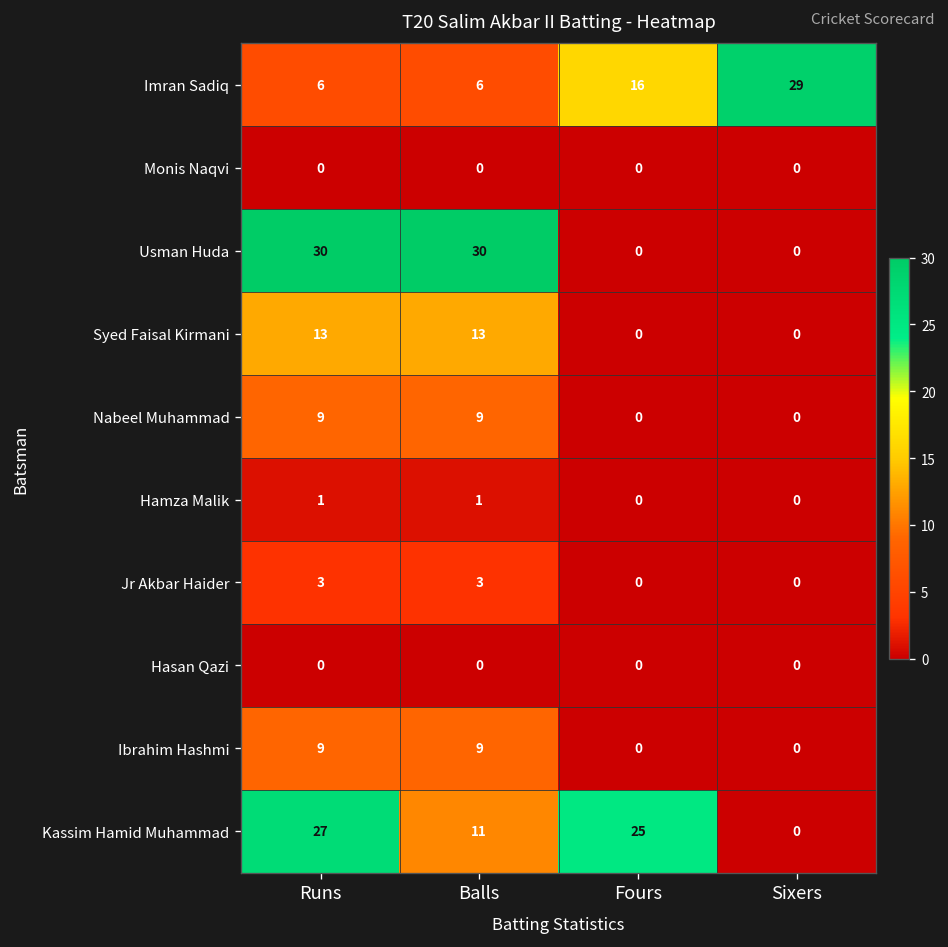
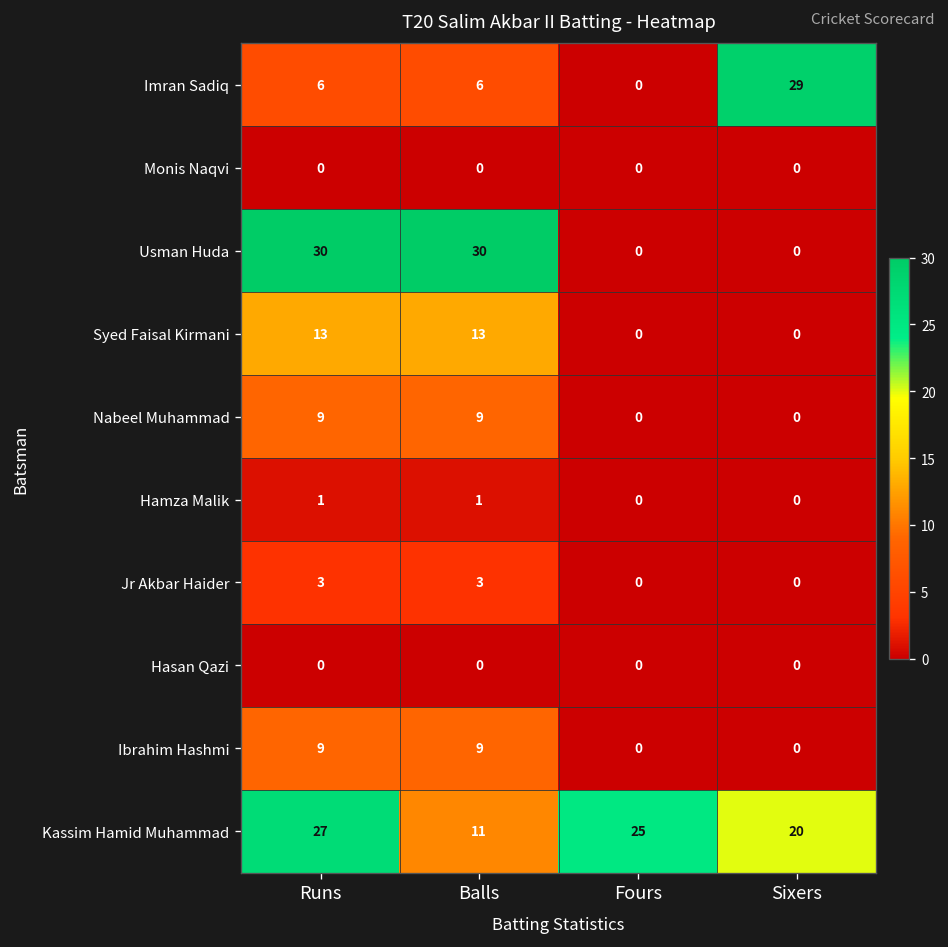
  {
    "Imran Sadiq": {
      "Runs": 6,
      "Balls": 6,
-     "Fours": 16,
+     "Fours": 0,
      "Sixers": 29
    },
    "Monis Naqvi": {
      "Runs": 0,
      "Balls": 0,
      "Fours": 0,
      "Sixers": 0
    },
    "Usman Huda": {
      "Runs": 30,
      "Balls": 30,
      "Fours": 0,
      "Sixers": 0
    },
    "Syed Faisal Kirmani": {
      "Runs": 13,
      "Balls": 13,
      "Fours": 0,
      "Sixers": 0
    },
    "Nabeel Muhammad": {
      "Runs": 9,
      "Balls": 9,
      "Fours": 0,
      "Sixers": 0
    },
    "Hamza Malik": {
      "Runs": 1,
      "Balls": 1,
      "Fours": 0,
      "Sixers": 0
    },
    "Jr Akbar Haider": {
      "Runs": 3,
      "Balls": 3,
      "Fours": 0,
      "Sixers": 0
    },
    "Hasan Qazi": {
      "Runs": 0,
      "Balls": 0,
      "Fours": 0,
      "Sixers": 0
    },
    "Ibrahim Hashmi": {
      "Runs": 9,
      "Balls": 9,
      "Fours": 0,
      "Sixers": 0
    },
    "Kassim Hamid Muhammad": {
      "Runs": 27,
      "Balls": 11,
      "Fours": 25,
-     "Sixers": 0
+     "Sixers": 20
    }
  }
